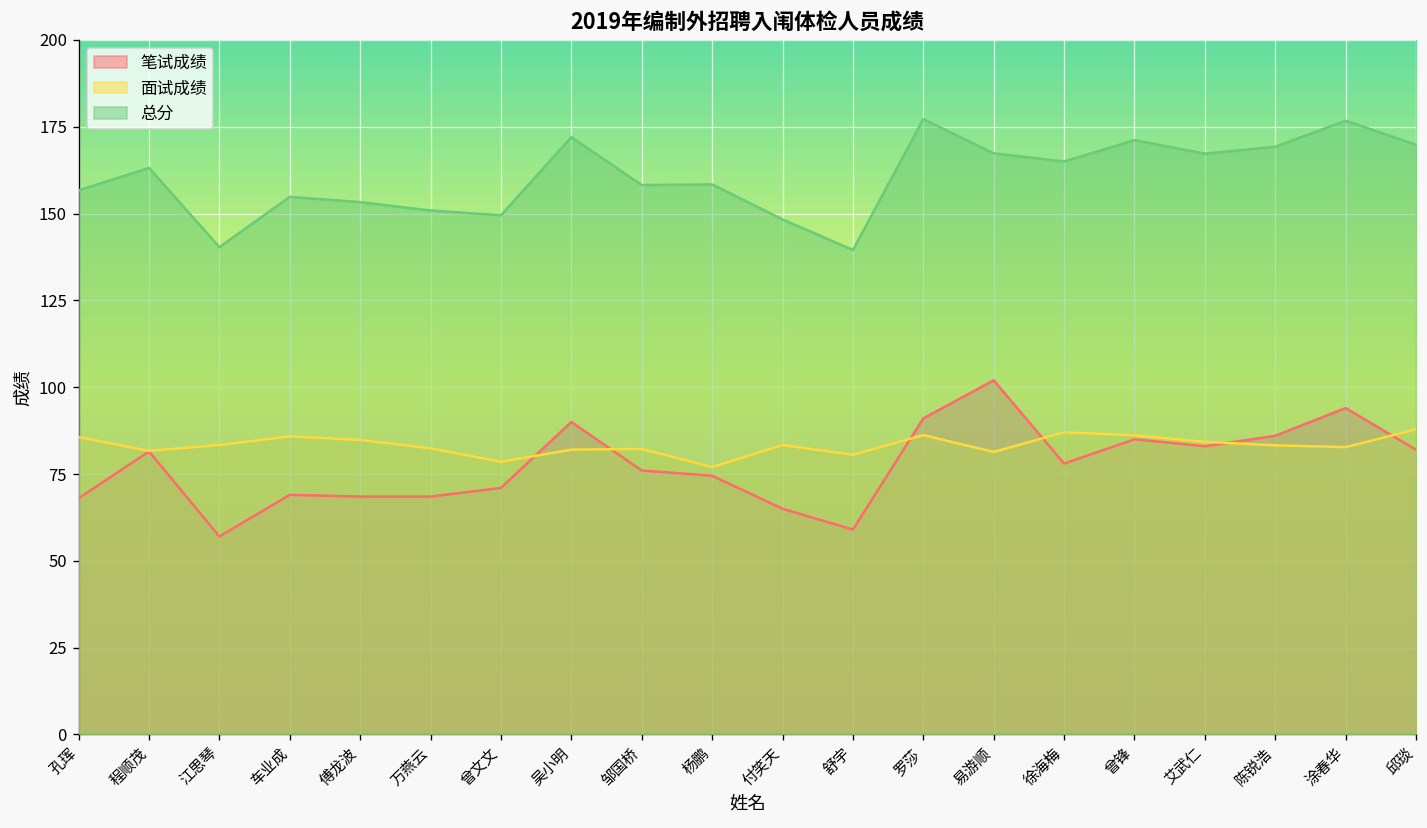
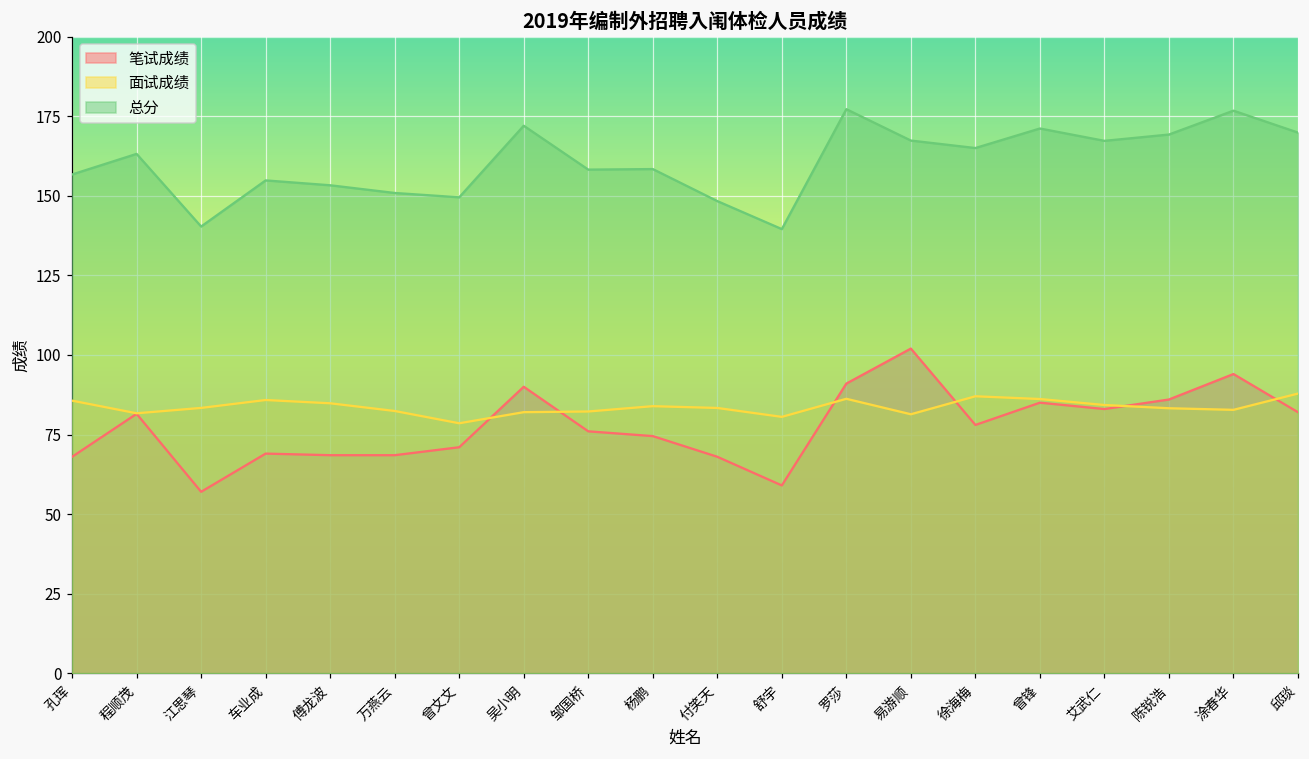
  {
    "笔试成绩": {
      "孔珲": 68,
      "江思琴": 57,
      "车业成": 69,
      "傅龙波": 69,
      "万燕云": 69,
      "曾文文": 71,
      "吴小明": 90,
      "邹国桥": 76,
      "杨鹏": 75,
-     "付笑天": 65,
+     "付笑天": 68,
      "舒宇": 59,
      "罗莎": 91,
      "易游顺": 102,
      "徐海梅": 78,
      "曾锋": 85,
      "艾武仁": 83,
      "陈锐浩": 86,
      "涂春华": 94,
      "邱琰": 82
    },
    "面试成绩": {
      "孔珲": 86,
      "江思琴": 83,
      "车业成": 86,
      "傅龙波": 85,
      "万燕云": 82,
      "曾文文": 79,
      "吴小明": 82,
      "邹国桥": 82,
-     "杨鹏": 77,
+     "杨鹏": 84,
      "付笑天": 83,
      "舒宇": 81,
      "罗莎": 86,
      "易游顺": 81,
      "徐海梅": 87,
      "曾锋": 86,
      "艾武仁": 84,
      "陈锐浩": 83,
      "涂春华": 83,
      "邱琰": 88
    },
    "总分": {
      "孔珲": 157,
      "程顺茂": 163,
      "江思琴": 140,
      "车业成": 155,
      "傅龙波": 153,
      "万燕云": 151,
      "曾文文": 150,
      "吴小明": 172,
      "邹国桥": 158,
      "杨鹏": 158,
      "付笑天": 148,
      "舒宇": 140,
      "罗莎": 177,
      "易游顺": 167,
      "徐海梅": 165,
      "曾锋": 171,
      "艾武仁": 167,
      "陈锐浩": 169,
      "涂春华": 177,
      "邱琰": 170
    }
  }
